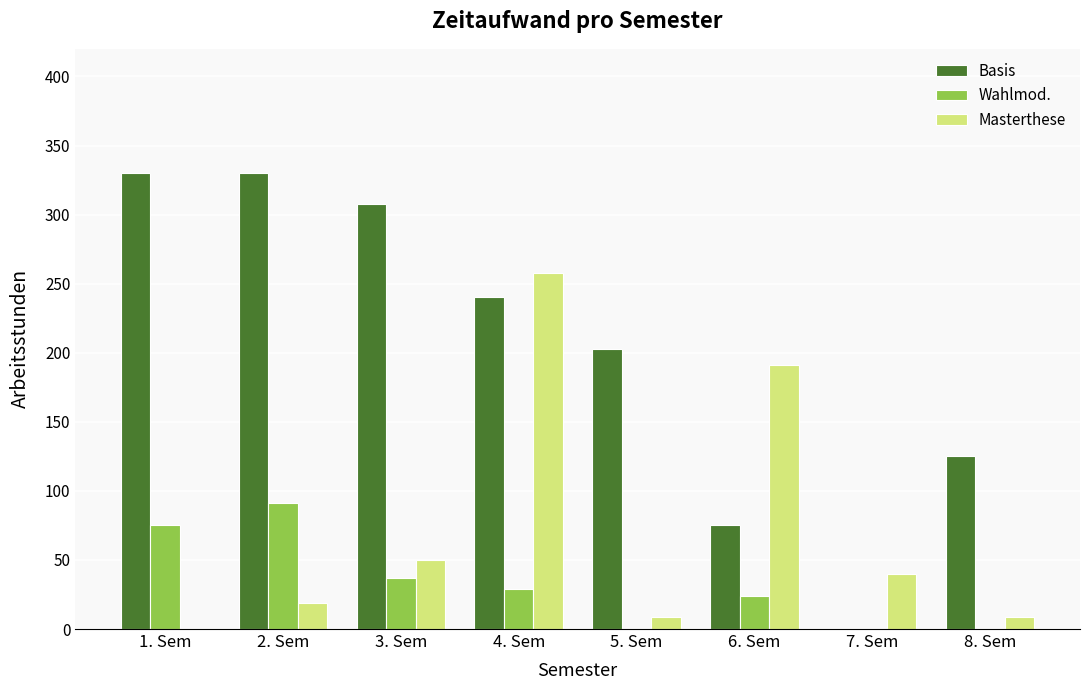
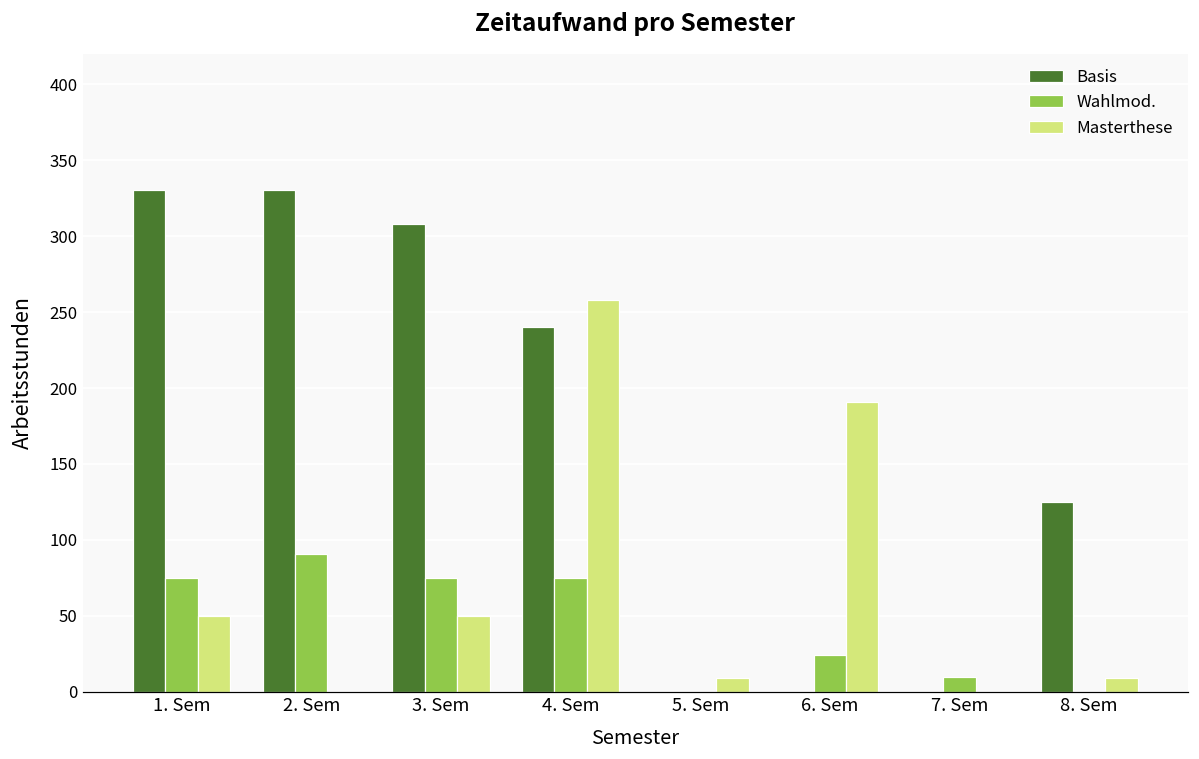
  {
    "Basis": {
      "1. Sem": 330,
      "2. Sem": 330,
      "3. Sem": 308,
      "4. Sem": 240,
-     "5. Sem": 203,
-     "6. Sem": 75,
+     "5. Sem": 0,
+     "6. Sem": 0,
      "7. Sem": 0,
      "8. Sem": 125
    },
    "Wahlmod.": {
      "1. Sem": 75,
      "2. Sem": 91,
-     "3. Sem": 37,
-     "4. Sem": 29,
+     "3. Sem": 75,
+     "4. Sem": 75,
      "5. Sem": 0,
      "6. Sem": 24,
-     "7. Sem": 0,
+     "7. Sem": 10,
      "8. Sem": 0
    },
    "Masterthese": {
-     "1. Sem": 0,
-     "2. Sem": 19,
+     "1. Sem": 50,
+     "2. Sem": 0,
      "3. Sem": 50,
      "4. Sem": 258,
      "5. Sem": 9,
      "6. Sem": 191,
-     "7. Sem": 40,
+     "7. Sem": 0,
      "8. Sem": 9
    }
  }
